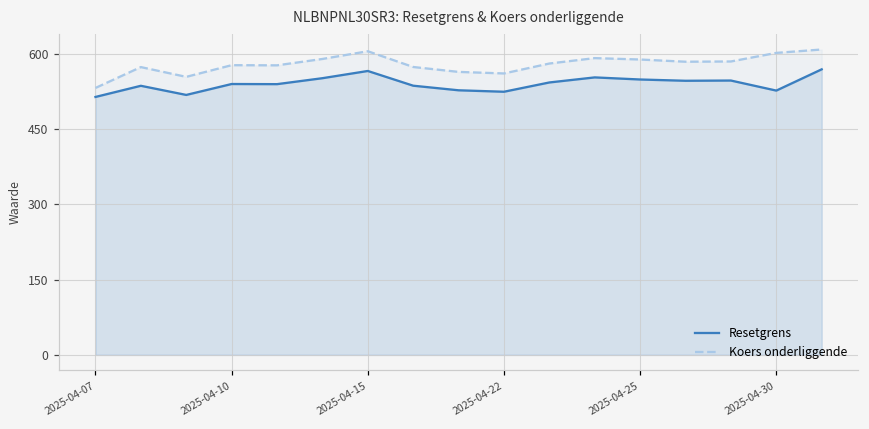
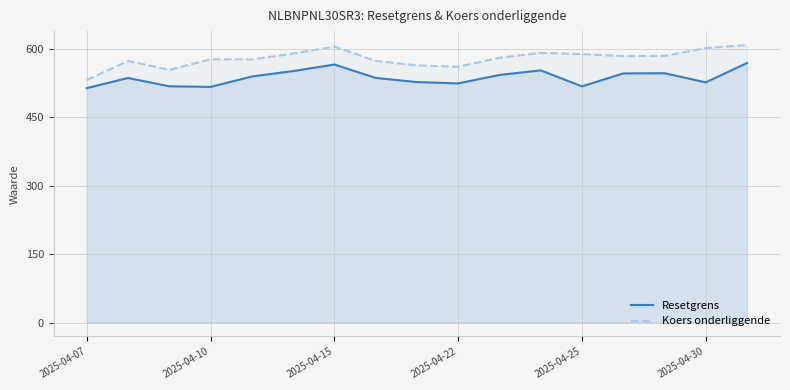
  {
    "Resetgrens": {
      "2025-04-07": 510,
-     "2025-04-10": 540,
+     "2025-04-10": 520,
      "2025-04-15": 570,
      "2025-04-22": 520,
-     "2025-04-25": 550,
+     "2025-04-25": 520,
      "2025-04-30": 530
    },
    "Koers onderliggende": {
      "2025-04-07": 530,
      "2025-04-10": 580,
      "2025-04-15": 610,
      "2025-04-22": 560,
      "2025-04-25": 590,
      "2025-04-30": 600
    }
  }
